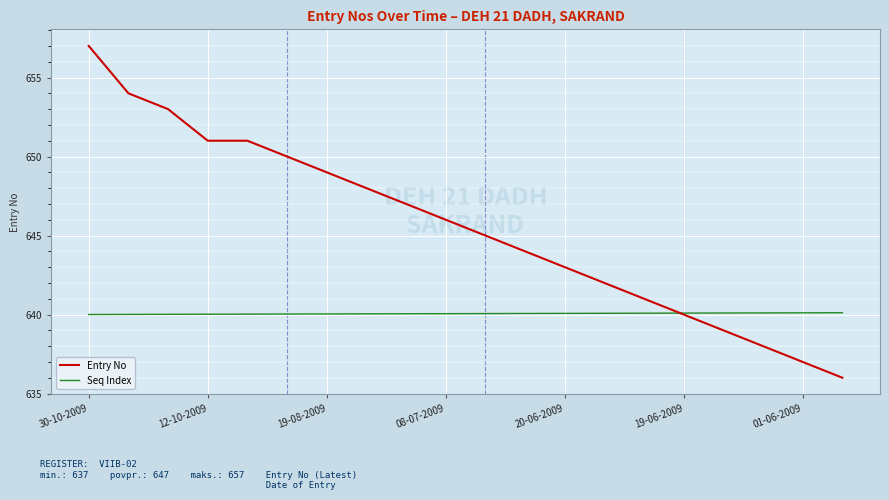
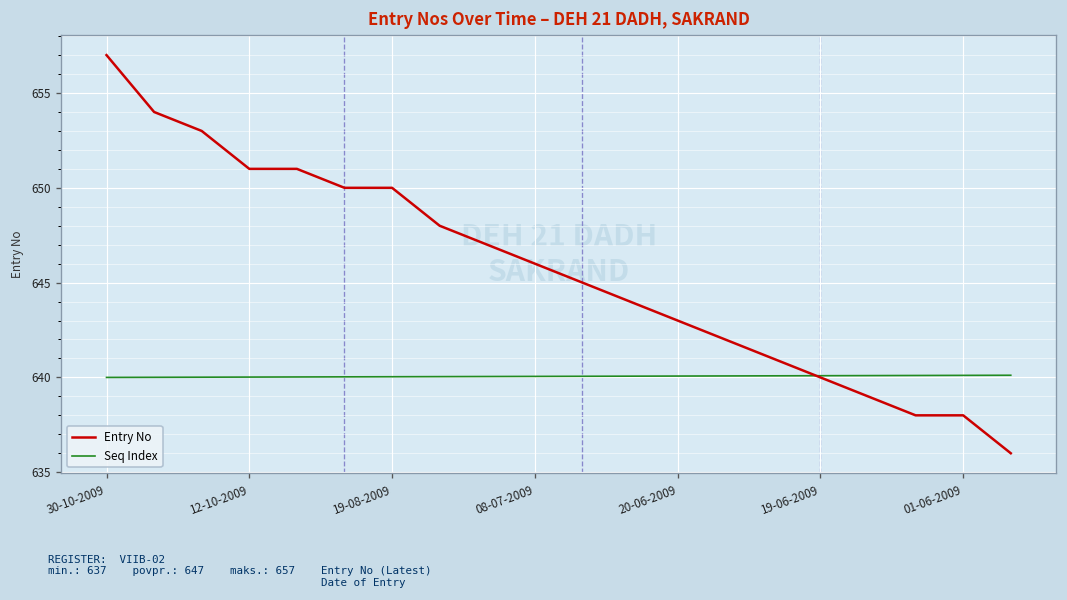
  {
    "Entry No": {
      "30-10-2009": 657,
      "12-10-2009": 651,
-     "19-08-2009": 649,
-     "01-06-2009": 637
+     "19-08-2009": 650,
+     "01-06-2009": 638
    },
    "Seq Index": {
      "30-10-2009": 640,
      "12-10-2009": 640,
      "19-08-2009": 640,
      "01-06-2009": 640
    }
  }
